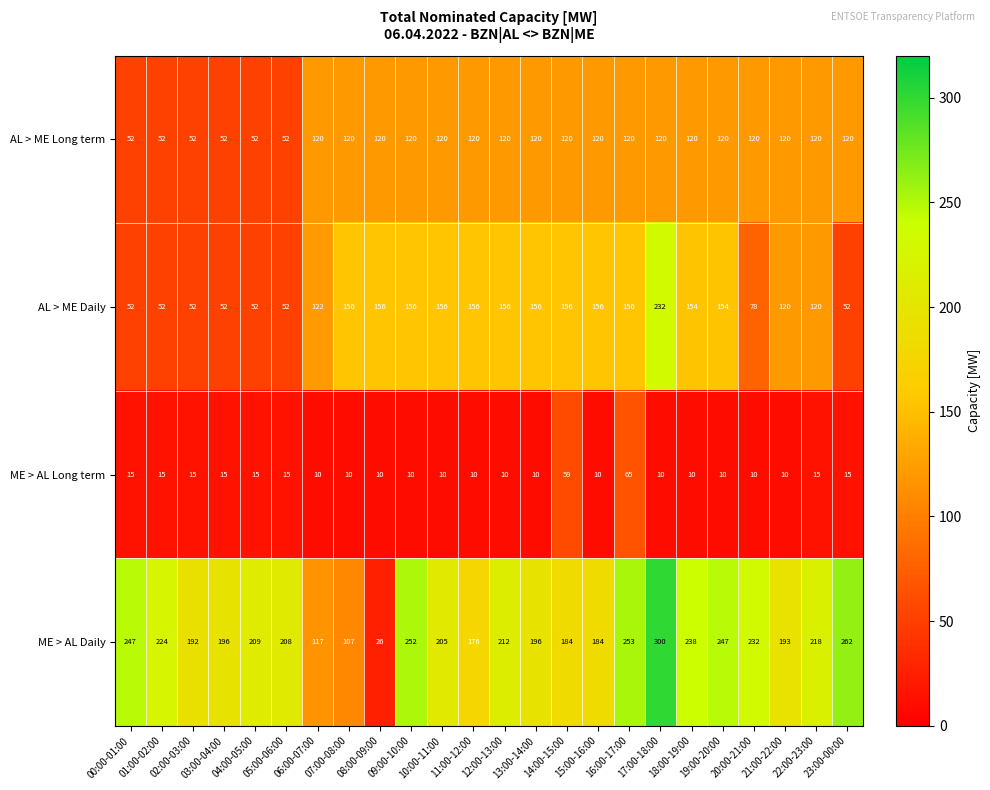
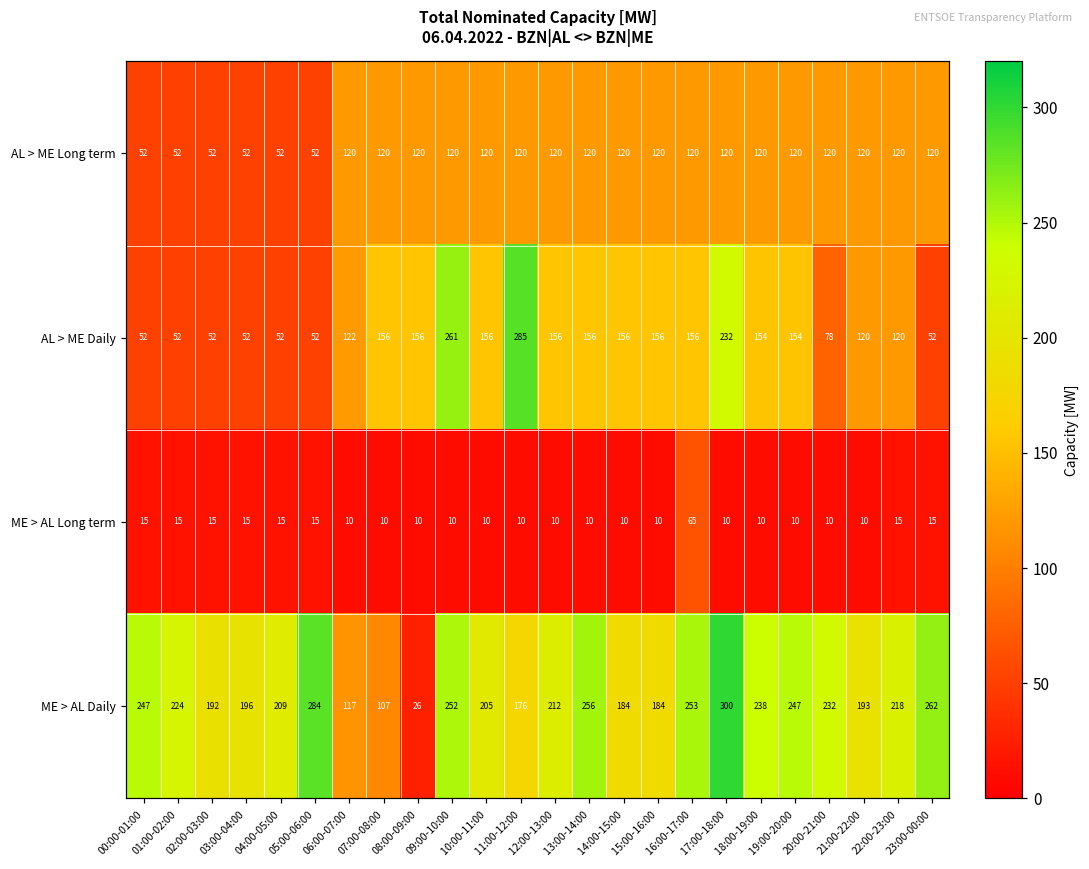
  {
    "AL > ME Long term": {
      "00:00-01:00": 52,
      "01:00-02:00": 52,
      "02:00-03:00": 52,
      "03:00-04:00": 52,
      "04:00-05:00": 52,
      "05:00-06:00": 52,
      "06:00-07:00": 120,
      "07:00-08:00": 120,
      "08:00-09:00": 120,
      "09:00-10:00": 120,
      "10:00-11:00": 120,
      "11:00-12:00": 120,
      "12:00-13:00": 120,
      "13:00-14:00": 120,
      "14:00-15:00": 120,
      "15:00-16:00": 120,
      "16:00-17:00": 120,
      "17:00-18:00": 120,
      "18:00-19:00": 120,
      "19:00-20:00": 120,
      "20:00-21:00": 120,
      "21:00-22:00": 120,
      "22:00-23:00": 120,
      "23:00-00:00": 120
    },
    "AL > ME Daily": {
      "00:00-01:00": 52,
      "01:00-02:00": 52,
      "02:00-03:00": 52,
      "03:00-04:00": 52,
      "04:00-05:00": 52,
      "05:00-06:00": 52,
      "06:00-07:00": 122,
      "07:00-08:00": 156,
      "08:00-09:00": 156,
-     "09:00-10:00": 156,
+     "09:00-10:00": 261,
      "10:00-11:00": 156,
-     "11:00-12:00": 156,
+     "11:00-12:00": 285,
      "12:00-13:00": 156,
      "13:00-14:00": 156,
      "14:00-15:00": 156,
      "15:00-16:00": 156,
      "16:00-17:00": 156,
      "17:00-18:00": 232,
      "18:00-19:00": 154,
      "19:00-20:00": 154,
      "20:00-21:00": 78,
      "21:00-22:00": 120,
      "22:00-23:00": 120,
      "23:00-00:00": 52
    },
    "ME > AL Long term": {
      "00:00-01:00": 15,
      "01:00-02:00": 15,
      "02:00-03:00": 15,
      "03:00-04:00": 15,
      "04:00-05:00": 15,
      "05:00-06:00": 15,
      "06:00-07:00": 10,
      "07:00-08:00": 10,
      "08:00-09:00": 10,
      "09:00-10:00": 10,
      "10:00-11:00": 10,
      "11:00-12:00": 10,
      "12:00-13:00": 10,
      "13:00-14:00": 10,
-     "14:00-15:00": 59,
+     "14:00-15:00": 10,
      "15:00-16:00": 10,
      "16:00-17:00": 65,
      "17:00-18:00": 10,
      "18:00-19:00": 10,
      "19:00-20:00": 10,
      "20:00-21:00": 10,
      "21:00-22:00": 10,
      "22:00-23:00": 15,
      "23:00-00:00": 15
    },
    "ME > AL Daily": {
      "00:00-01:00": 247,
      "01:00-02:00": 224,
      "02:00-03:00": 192,
      "03:00-04:00": 196,
      "04:00-05:00": 209,
-     "05:00-06:00": 208,
+     "05:00-06:00": 284,
      "06:00-07:00": 117,
      "07:00-08:00": 107,
      "08:00-09:00": 26,
      "09:00-10:00": 252,
      "10:00-11:00": 205,
      "11:00-12:00": 176,
      "12:00-13:00": 212,
-     "13:00-14:00": 196,
+     "13:00-14:00": 256,
      "14:00-15:00": 184,
      "15:00-16:00": 184,
      "16:00-17:00": 253,
      "17:00-18:00": 300,
      "18:00-19:00": 238,
      "19:00-20:00": 247,
      "20:00-21:00": 232,
      "21:00-22:00": 193,
      "22:00-23:00": 218,
      "23:00-00:00": 262
    }
  }
